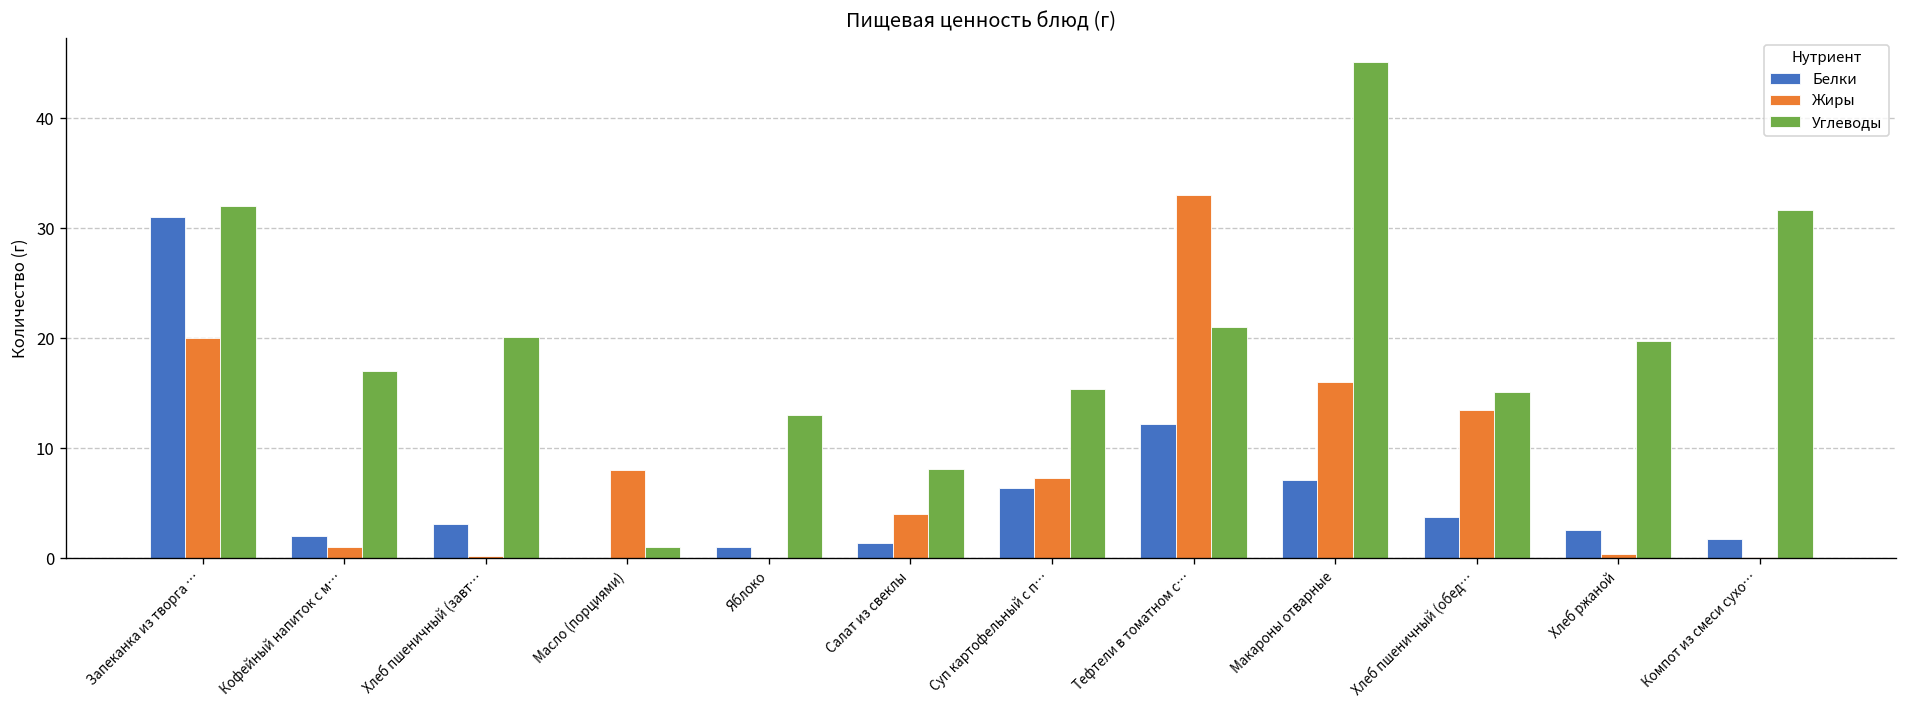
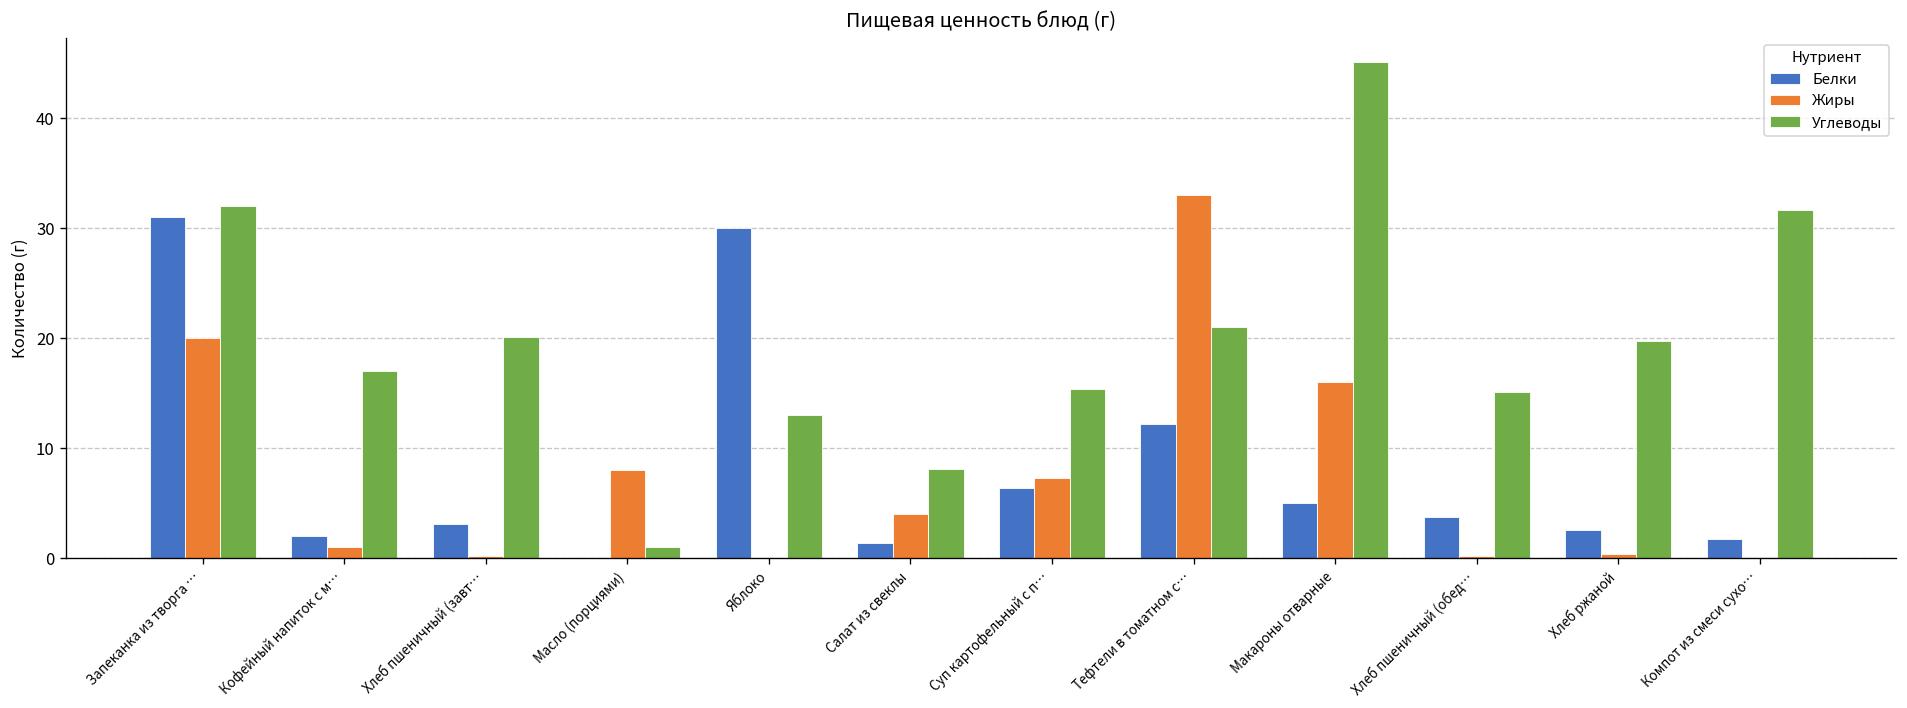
  {
    "Белки": {
      "Запеканка из творга …": 31,
      "Кофейный напиток с м…": 2,
      "Хлеб пшеничный (завт…": 3,
      "Масло (порциями)": 0,
-     "Яблоко": 1,
+     "Яблоко": 30,
      "Салат из свеклы": 1,
      "Суп картофельный с п…": 6,
      "Тефтели в томатном с…": 12,
-     "Макароны отварные": 7,
+     "Макароны отварные": 5,
      "Хлеб пшеничный (обед…": 4,
      "Хлеб ржаной": 3,
      "Компот из смеси сухо…": 2
    },
    "Жиры": {
      "Запеканка из творга …": 20,
      "Кофейный напиток с м…": 1,
      "Масло (порциями)": 8,
      "Яблоко": 0,
      "Салат из свеклы": 4,
      "Суп картофельный с п…": 7,
      "Тефтели в томатном с…": 33,
      "Макароны отварные": 16,
-     "Хлеб пшеничный (обед…": 14,
+     "Хлеб пшеничный (обед…": 0,
      "Хлеб ржаной": 0
    },
    "Углеводы": {
      "Запеканка из творга …": 32,
      "Кофейный напиток с м…": 17,
      "Хлеб пшеничный (завт…": 20,
      "Масло (порциями)": 1,
      "Яблоко": 13,
      "Салат из свеклы": 8,
      "Суп картофельный с п…": 15,
      "Тефтели в томатном с…": 21,
      "Макароны отварные": 45,
      "Хлеб пшеничный (обед…": 15,
      "Хлеб ржаной": 20,
      "Компот из смеси сухо…": 32
    }
  }
